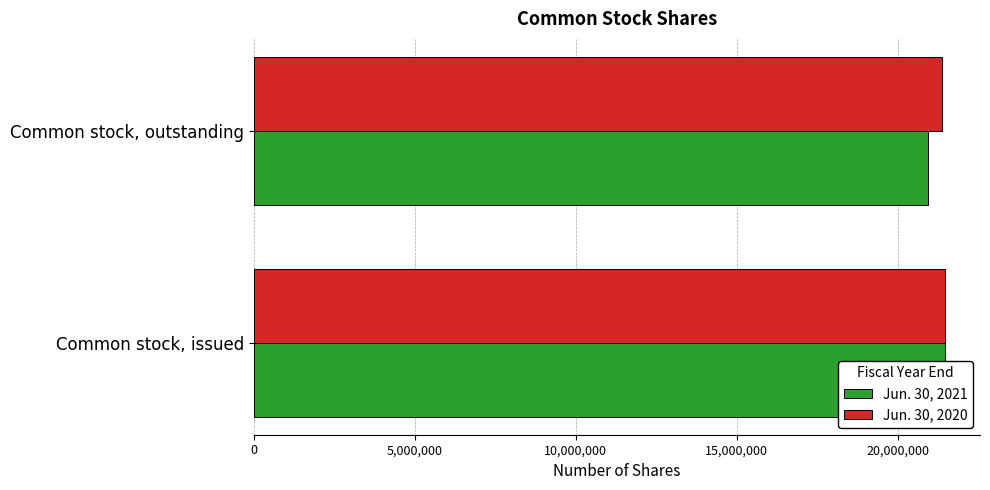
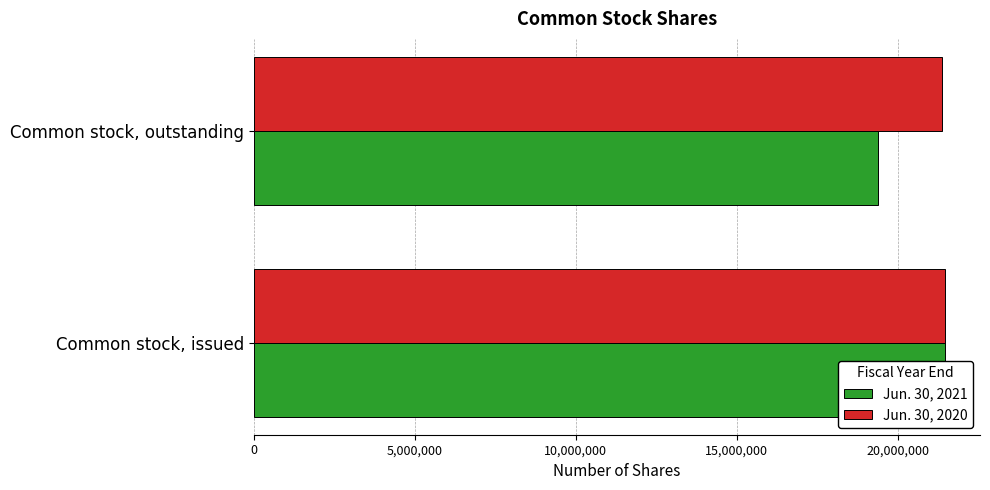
  {
    "Jun. 30, 2021": {
-     "Common stock, outstanding": "20,900,000"
+     "Common stock, outstanding": "19,400,000"
    },
    "Jun. 30, 2020": {
      "Common stock, outstanding": "21,400,000",
      "Common stock, issued": "21,500,000"
    }
  }
